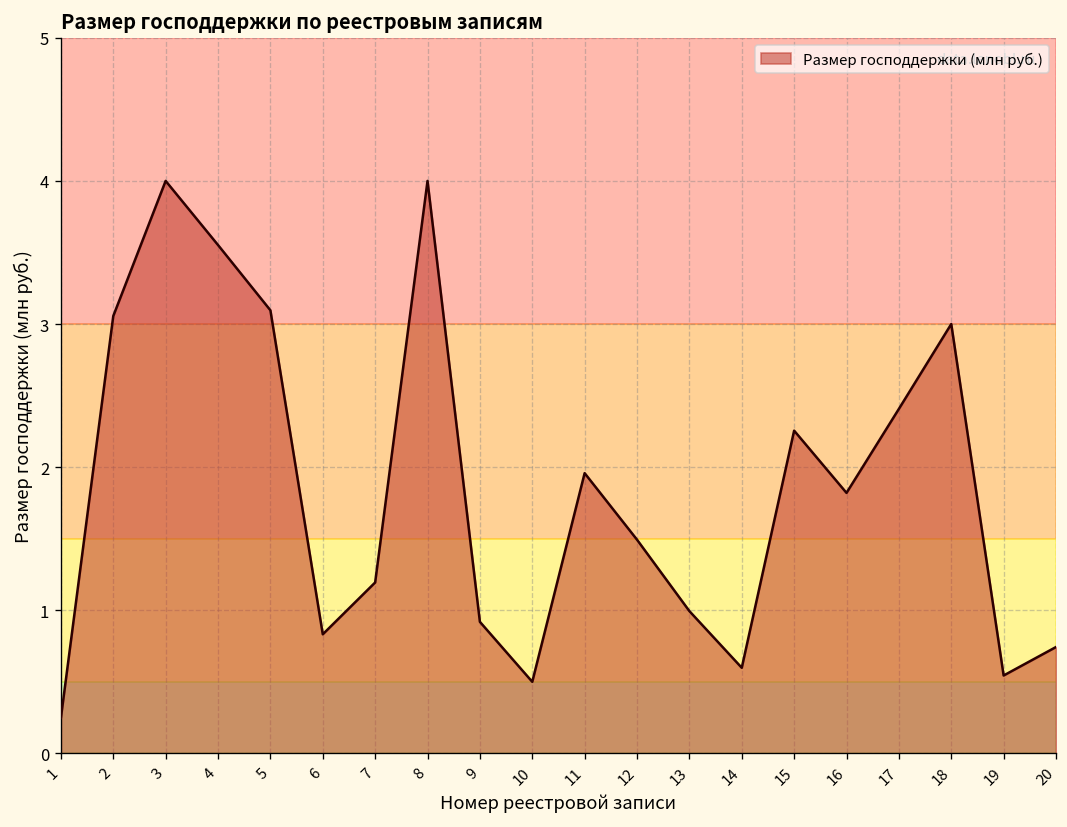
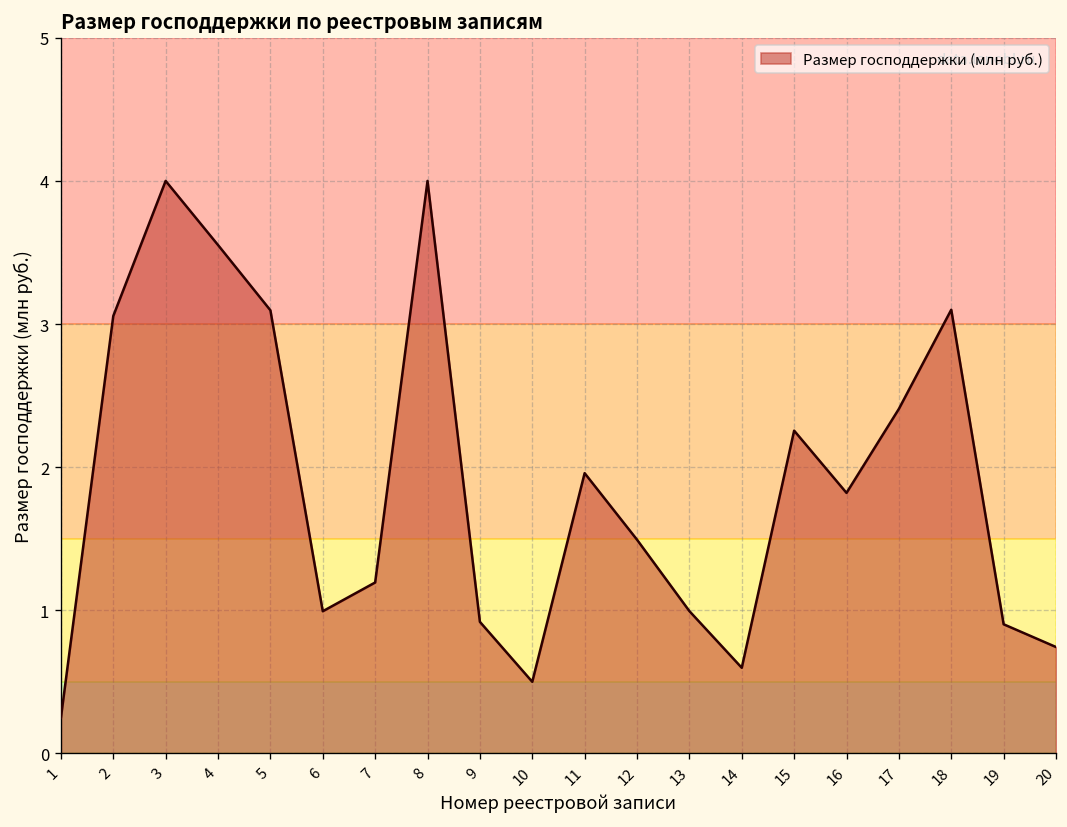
  {
    "1": 0.25,
    "2": 3.06,
    "3": 4.00,
    "4": 3.55,
    "5": 3.10,
-   "6": 0.83,
+   "6": 0.99,
    "7": 1.19,
    "8": 4.00,
    "9": 0.92,
    "10": 0.50,
    "11": 1.96,
    "12": 1.49,
    "13": 0.99,
    "14": 0.60,
    "15": 2.26,
    "16": 1.82,
    "17": 2.41,
-   "18": 3.0,
-   "19": 0.54,
+   "18": 3.1,
+   "19": 0.90,
    "20": 0.74
  }
